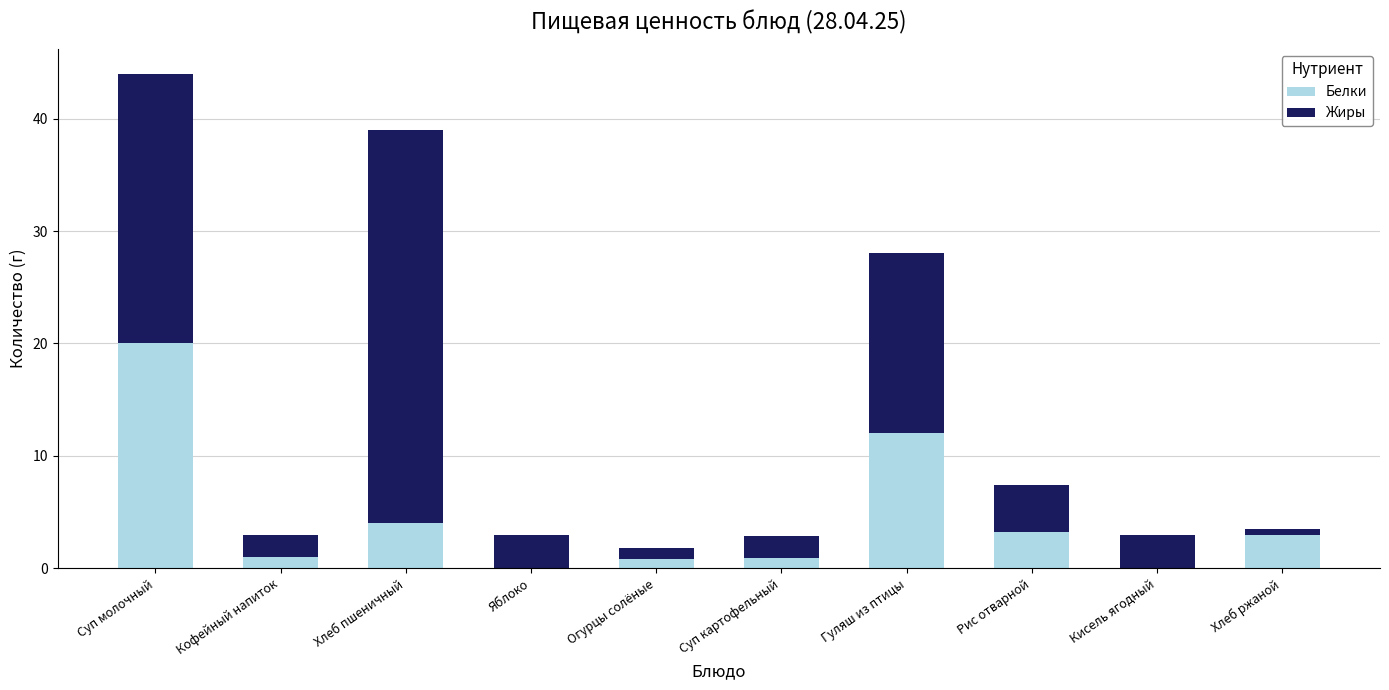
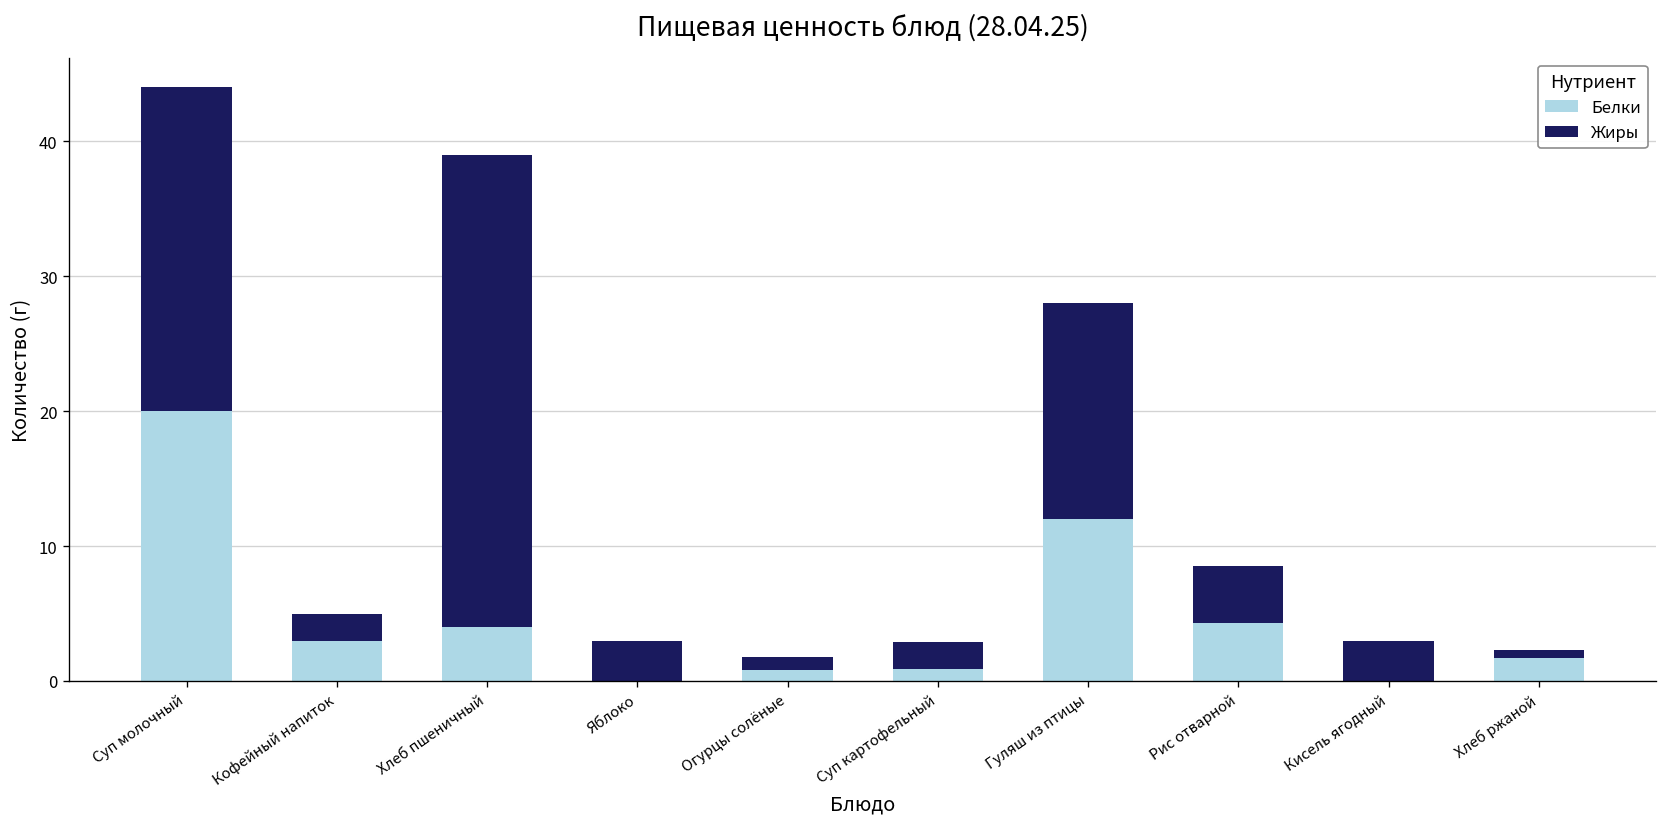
  {
    "Белки": {
      "Суп молочный": 20.0,
-     "Кофейный напиток": 1,
+     "Кофейный напиток": 3,
      "Хлеб пшеничный": 4.0,
      "Яблоко": 0.0,
      "Огурцы солёные": 0.8,
      "Суп картофельный": 0.9,
      "Гуляш из птицы": 12.0,
-     "Рис отварной": 3.2,
+     "Рис отварной": 4.3,
      "Кисель ягодный": 0.0,
-     "Хлеб ржаной": 2.9
+     "Хлеб ржаной": 1.7
    },
    "Жиры": {
      "Суп молочный": 24.0,
      "Кофейный напиток": 2.0,
      "Хлеб пшеничный": 35.0,
      "Яблоко": 3.0,
      "Огурцы солёные": 1.0,
      "Суп картофельный": 2.0,
      "Гуляш из птицы": 16.0,
      "Рис отварной": 4.2,
      "Кисель ягодный": 3.0,
      "Хлеб ржаной": 0.6
    }
  }
